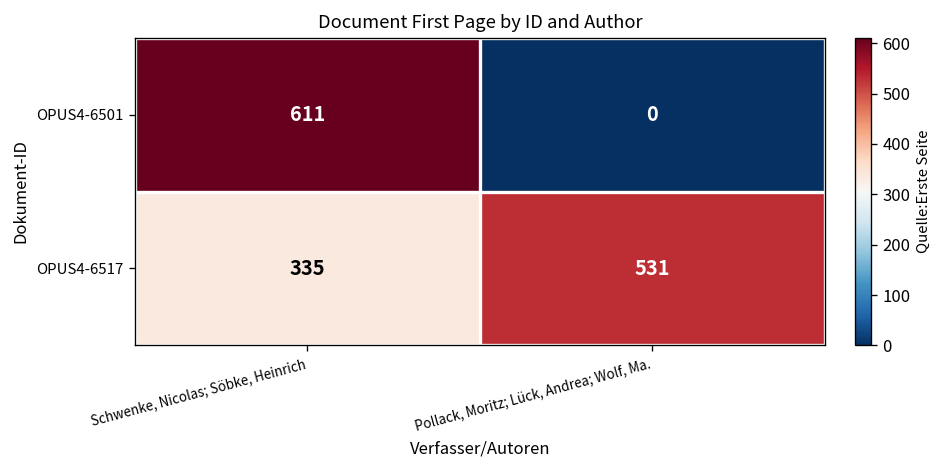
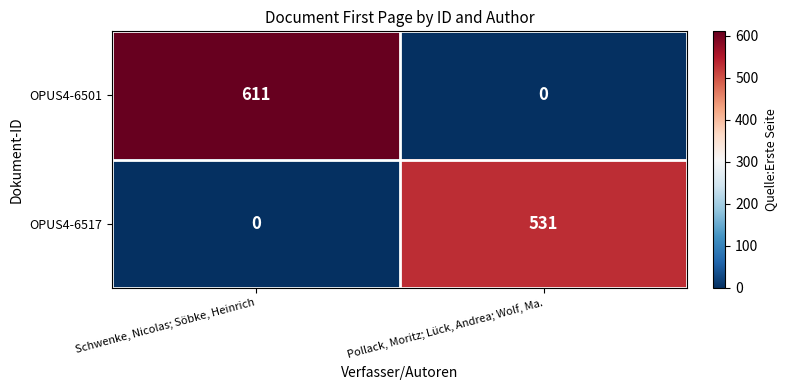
  {
    "OPUS4-6501": {
      "Schwenke, Nicolas; Söbke, Heinrich": 611,
      "Pollack, Moritz; Lück, Andrea; Wolf, Ma.": 0
    },
    "OPUS4-6517": {
-     "Schwenke, Nicolas; Söbke, Heinrich": 335,
+     "Schwenke, Nicolas; Söbke, Heinrich": 0,
      "Pollack, Moritz; Lück, Andrea; Wolf, Ma.": 531
    }
  }
